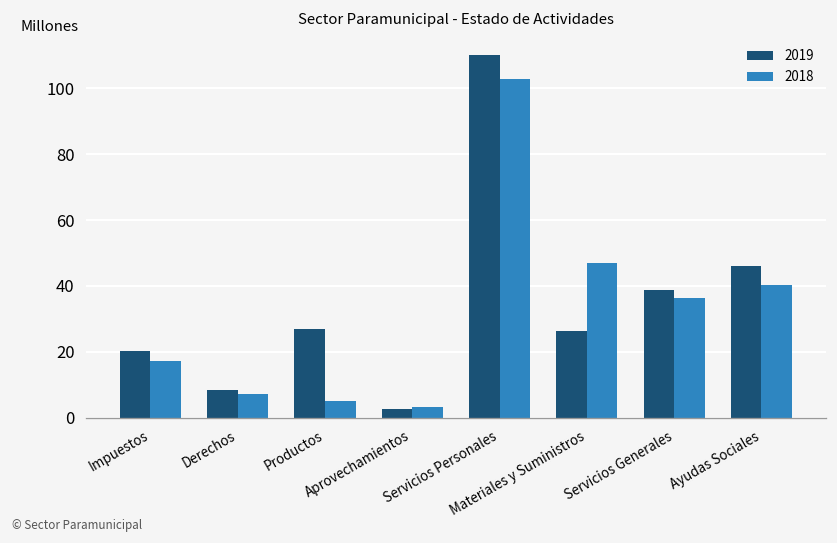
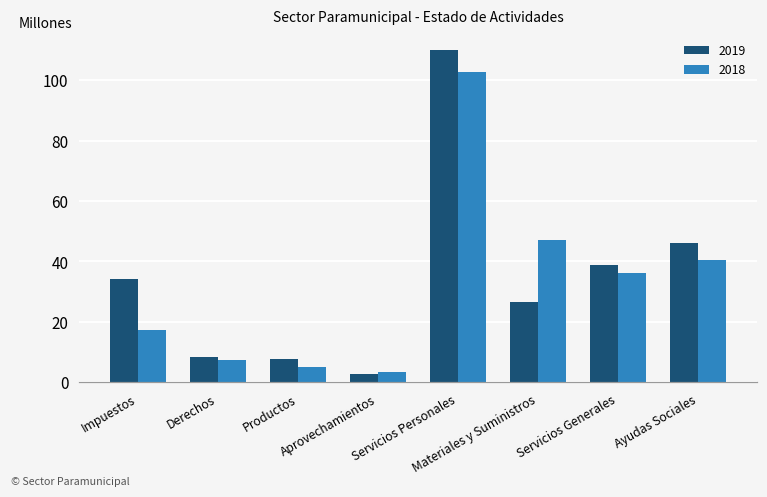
  {
    "2019": {
-     "Impuestos": 20,
+     "Impuestos": 34,
      "Derechos": 8,
-     "Productos": 27,
+     "Productos": 8,
      "Aprovechamientos": 3,
      "Servicios Personales": 110,
      "Materiales y Suministros": 26,
      "Servicios Generales": 39,
      "Ayudas Sociales": 46
    },
    "2018": {
      "Impuestos": 17,
      "Derechos": 7,
      "Productos": 5,
      "Aprovechamientos": 3,
      "Servicios Personales": 103,
      "Materiales y Suministros": 47,
      "Servicios Generales": 36,
      "Ayudas Sociales": 40
    }
  }
